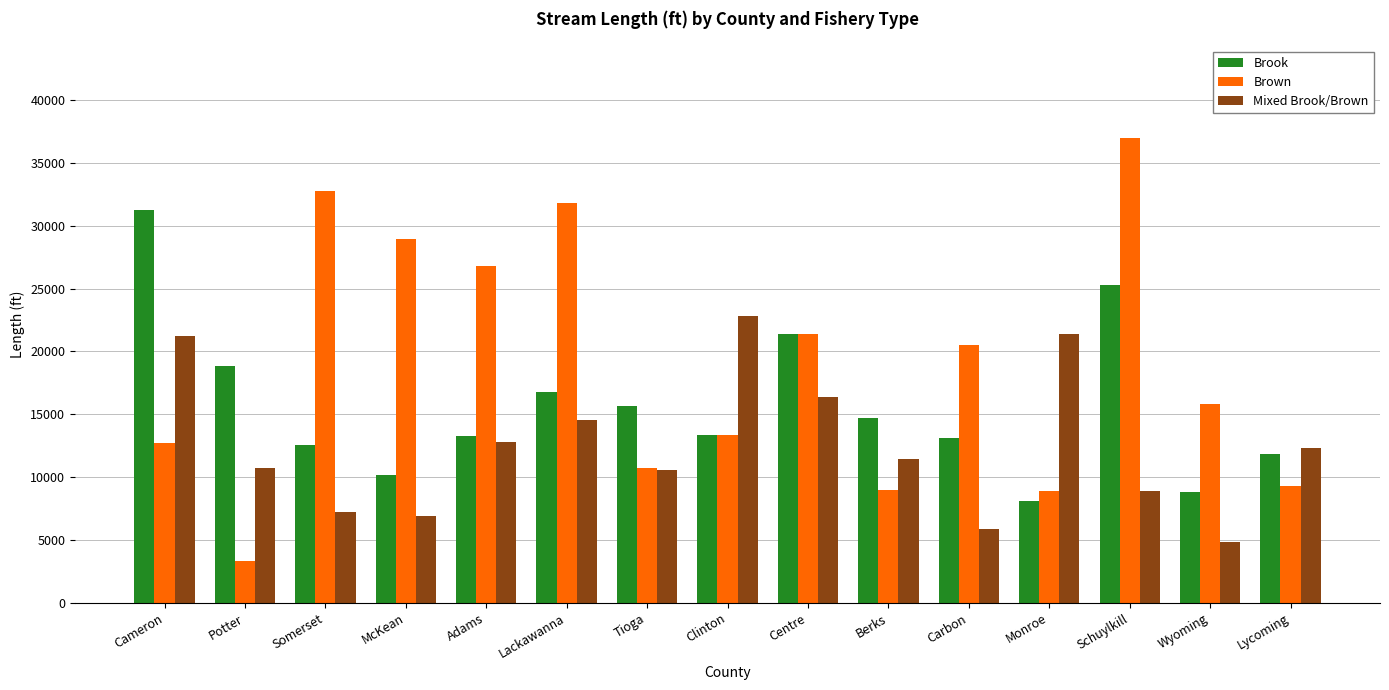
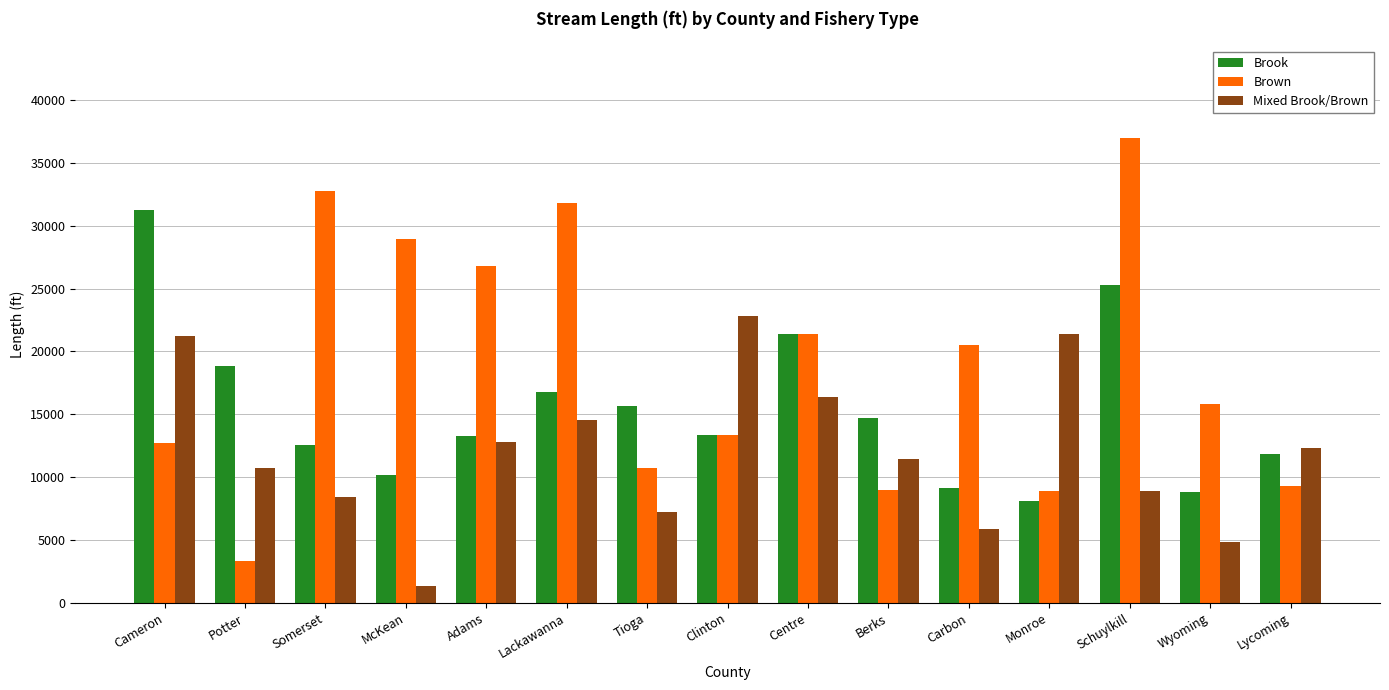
  {
    "Brook": {
      "Cameron": 31300,
      "Potter": 18900,
      "Somerset": 12600,
      "McKean": 10100,
      "Adams": 13300,
      "Lackawanna": 16700,
      "Tioga": 15700,
      "Clinton": 13400,
      "Centre": 21400,
      "Berks": 14700,
-     "Carbon": 13100,
+     "Carbon": 9100,
      "Monroe": 8100,
      "Schuylkill": 25300,
      "Wyoming": 8900,
      "Lycoming": 11900
    },
    "Brown": {
      "Cameron": 12700,
      "Potter": 3400,
      "Somerset": 32800,
      "McKean": 29000,
      "Adams": 26800,
      "Lackawanna": 31800,
      "Tioga": 10700,
      "Clinton": 13400,
      "Centre": 21400,
      "Berks": 9000,
      "Carbon": 20500,
      "Monroe": 8900,
      "Schuylkill": 37000,
      "Wyoming": 15800,
      "Lycoming": 9300
    },
    "Mixed Brook/Brown": {
      "Cameron": 21200,
      "Potter": 10700,
-     "Somerset": 7300,
-     "McKean": 6900,
+     "Somerset": 8400,
+     "McKean": 1300,
      "Adams": 12800,
      "Lackawanna": 14500,
-     "Tioga": 10600,
+     "Tioga": 7200,
      "Clinton": 22800,
      "Centre": 16300,
      "Berks": 11500,
      "Carbon": 5800,
      "Monroe": 21400,
      "Schuylkill": 8900,
      "Wyoming": 4900,
      "Lycoming": 12300
    }
  }
